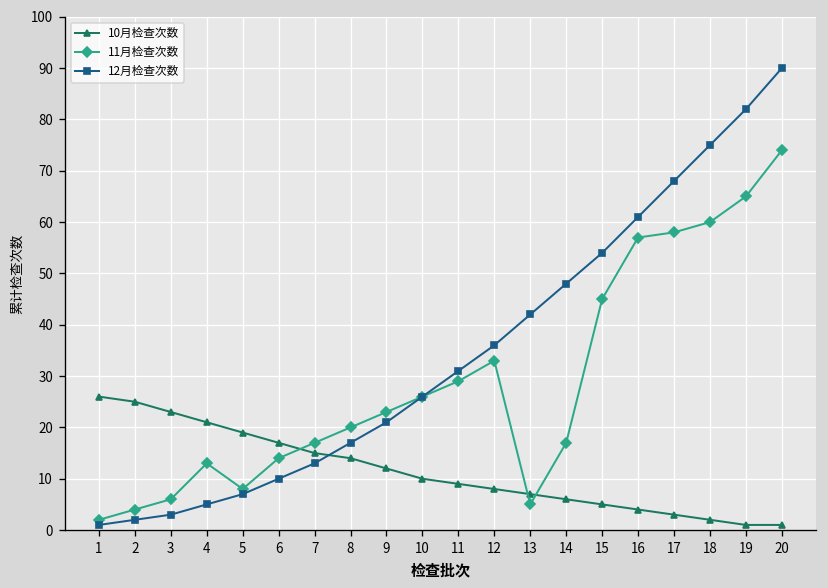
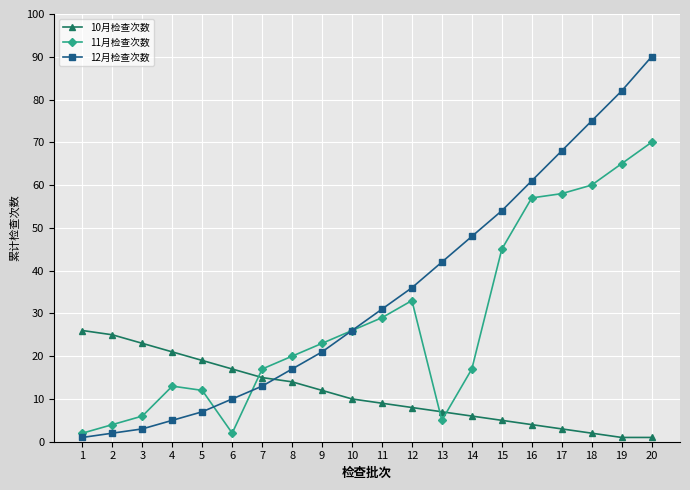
  {
    "11月检查次数": {
      "1": 2,
      "2": 4,
      "3": 6,
      "4": 13,
-     "5": 8,
-     "6": 14,
+     "5": 12,
+     "6": 2,
      "7": 17,
      "8": 20,
      "9": 23,
      "11": 29,
      "12": 33,
      "13": 5,
      "14": 17,
      "15": 45,
      "16": 57,
      "17": 58,
      "18": 60,
      "19": 65,
-     "20": 74
+     "20": 70
    }
  }
